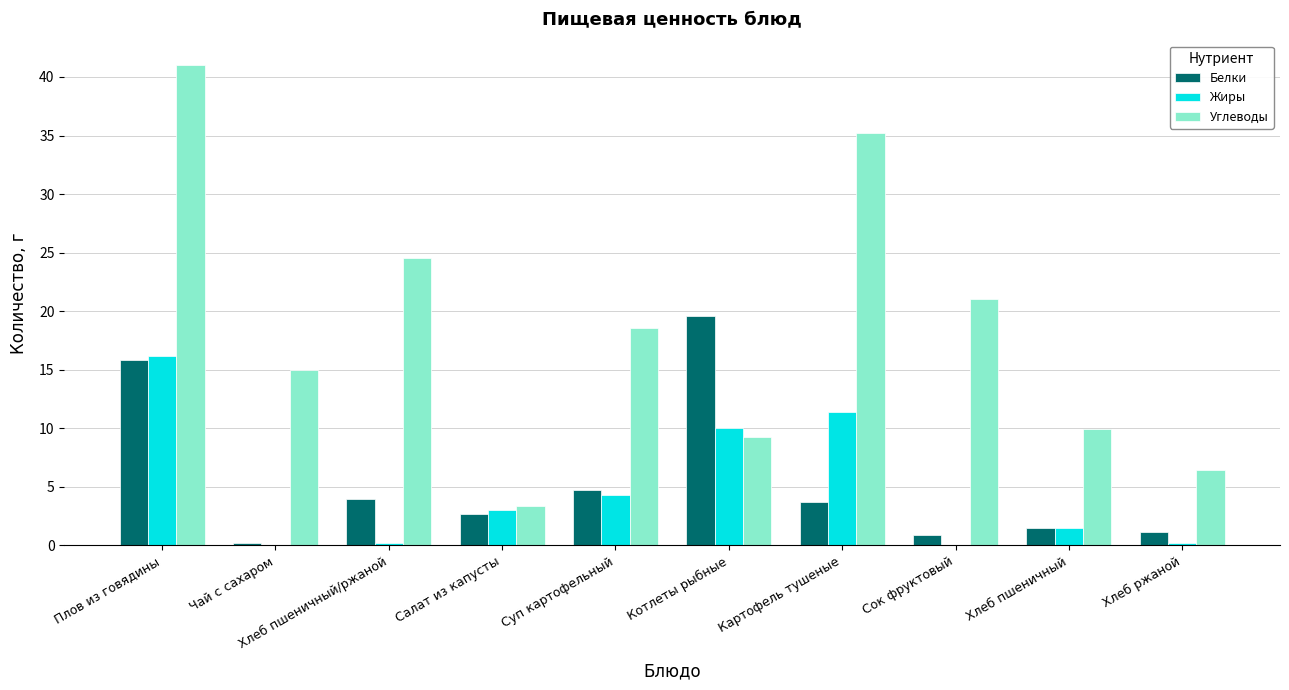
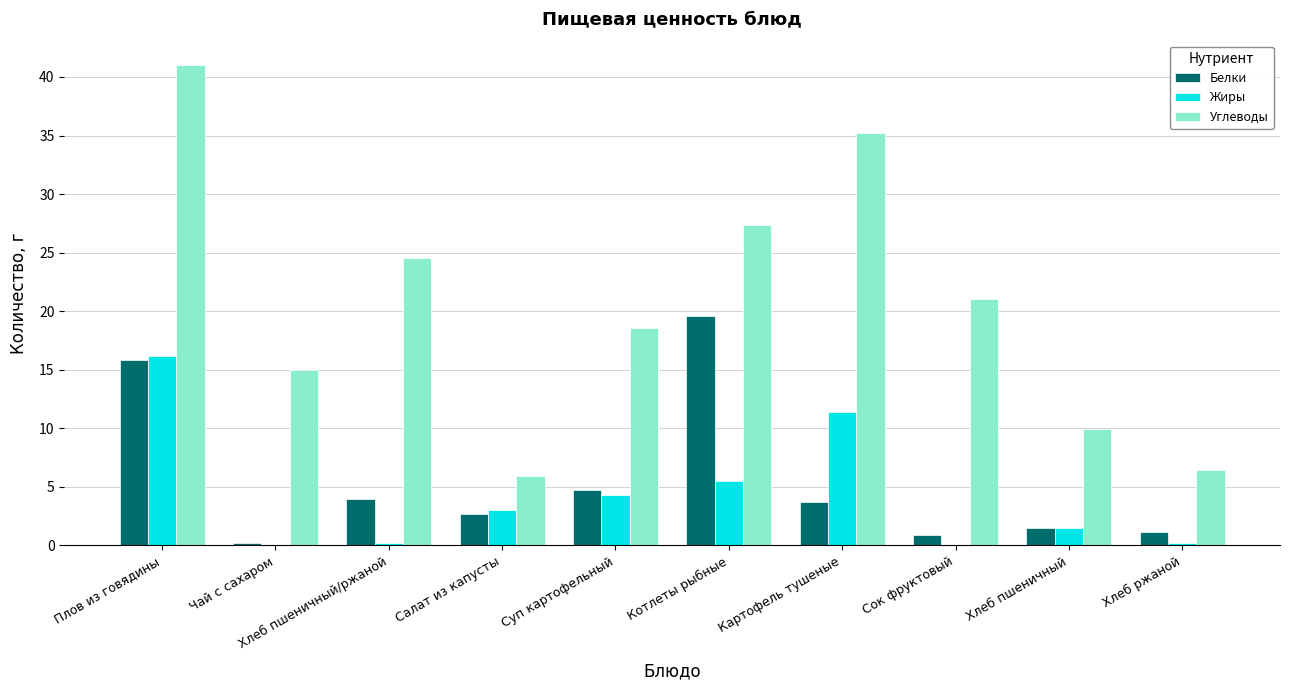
  {
    "Белки": {
      "Плов из говядины": 15.8,
      "Хлеб пшеничный/ржаной": 3.9,
      "Салат из капусты": 2.7,
      "Суп картофельный": 4.7,
      "Котлеты рыбные": 19.6,
      "Картофель тушеные": 3.7,
      "Сок фруктовый": 0.9,
      "Хлеб пшеничный": 1.5,
      "Хлеб ржаной": 1.1
    },
    "Жиры": {
      "Плов из говядины": 16.2,
      "Хлеб пшеничный/ржаной": 0.2,
      "Салат из капусты": 3.0,
      "Суп картофельный": 4.3,
-     "Котлеты рыбные": 10.0,
+     "Котлеты рыбные": 5.5,
      "Картофель тушеные": 11.4,
      "Сок фруктовый": 0.0,
      "Хлеб пшеничный": 1.5
    },
    "Углеводы": {
      "Плов из говядины": 41.0,
      "Чай с сахаром": 15.0,
      "Хлеб пшеничный/ржаной": 24.5,
-     "Салат из капусты": 3.4,
+     "Салат из капусты": 6.0,
      "Суп картофельный": 18.6,
-     "Котлеты рыбные": 9.3,
+     "Котлеты рыбные": 27.4,
      "Картофель тушеные": 35.2,
      "Сок фруктовый": 21.1,
      "Хлеб пшеничный": 9.9,
      "Хлеб ржаной": 6.4
    }
  }
